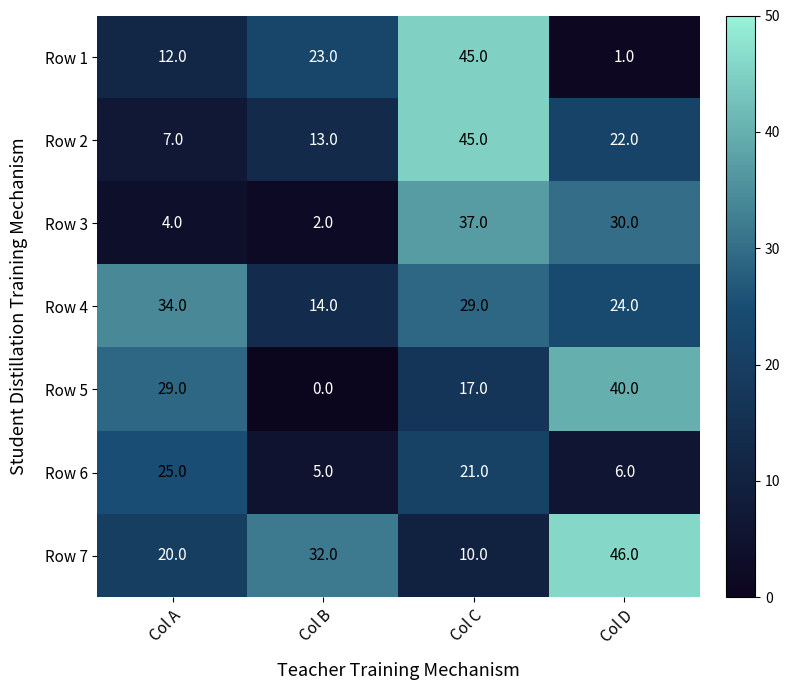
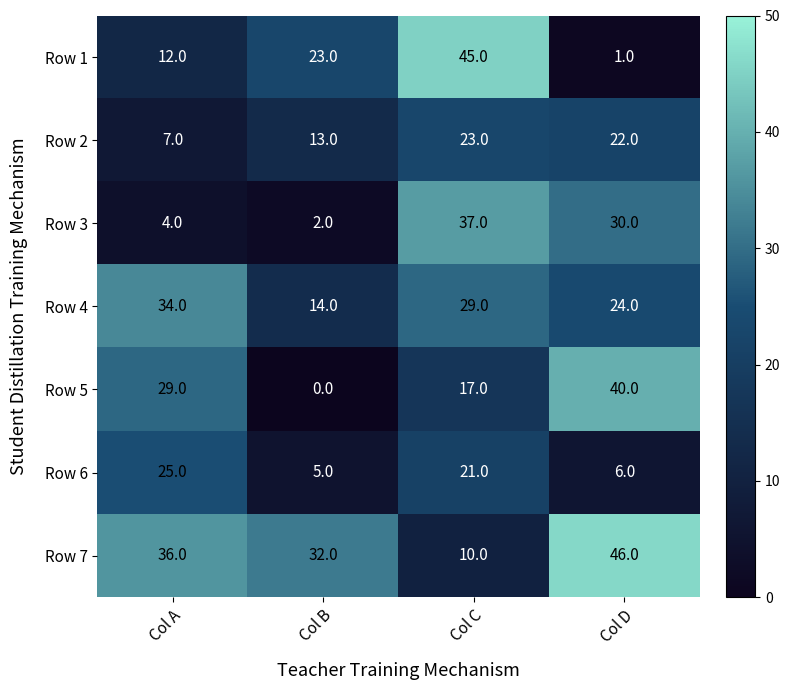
  {
    "Row 1": {
      "Col A": 12.0,
      "Col B": 23.0,
      "Col C": 45.0,
      "Col D": 1.0
    },
    "Row 2": {
      "Col A": 7.0,
      "Col B": 13.0,
-     "Col C": 45.0,
+     "Col C": 23.0,
      "Col D": 22.0
    },
    "Row 3": {
      "Col A": 4.0,
      "Col B": 2.0,
      "Col C": 37.0,
      "Col D": 30.0
    },
    "Row 4": {
      "Col A": 34.0,
      "Col B": 14.0,
      "Col C": 29.0,
      "Col D": 24.0
    },
    "Row 5": {
      "Col A": 29.0,
      "Col B": 0.0,
      "Col C": 17.0,
      "Col D": 40.0
    },
    "Row 6": {
      "Col A": 25.0,
      "Col B": 5.0,
      "Col C": 21.0,
      "Col D": 6.0
    },
    "Row 7": {
-     "Col A": 20.0,
+     "Col A": 36.0,
      "Col B": 32.0,
      "Col C": 10.0,
      "Col D": 46.0
    }
  }
